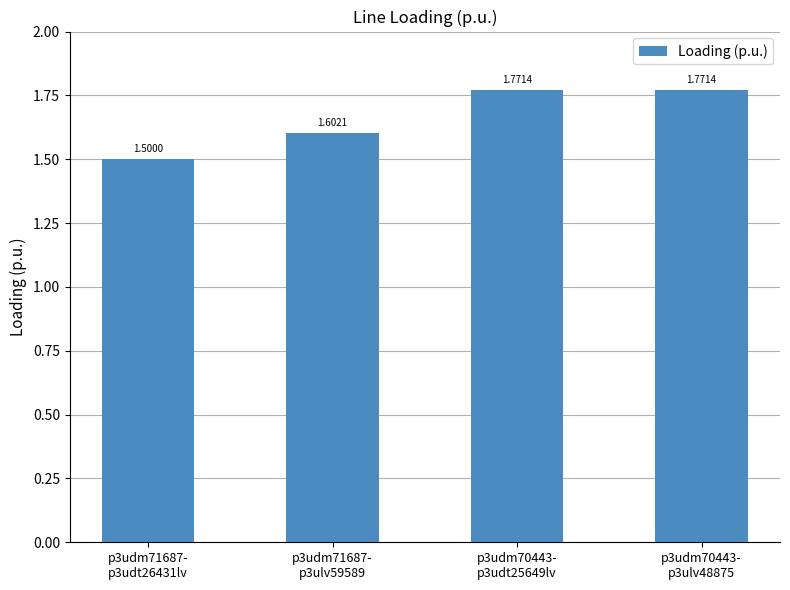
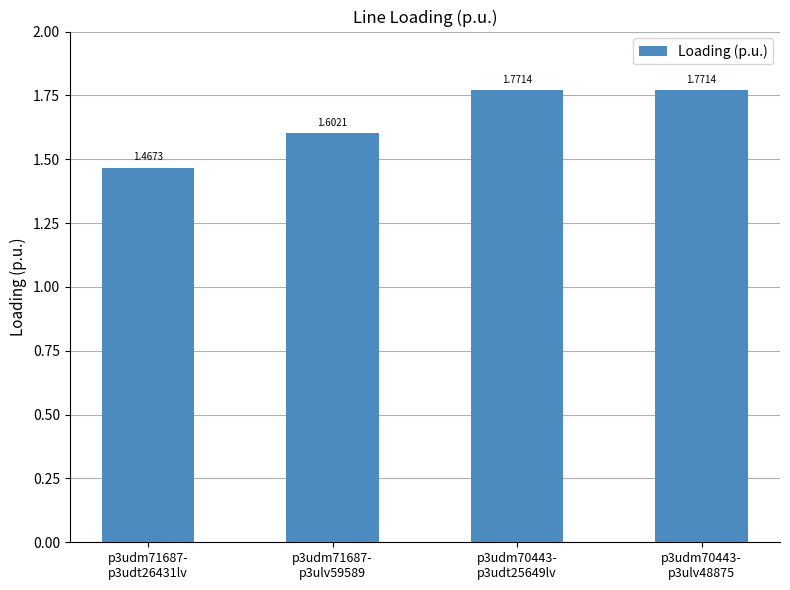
  {
-   "p3udm71687- p3udt26431lv": 1.5000,
+   "p3udm71687- p3udt26431lv": 1.4673,
    "p3udm71687- p3ulv59589": 1.6021,
    "p3udm70443- p3udt25649lv": 1.7714,
    "p3udm70443- p3ulv48875": 1.7714
  }
